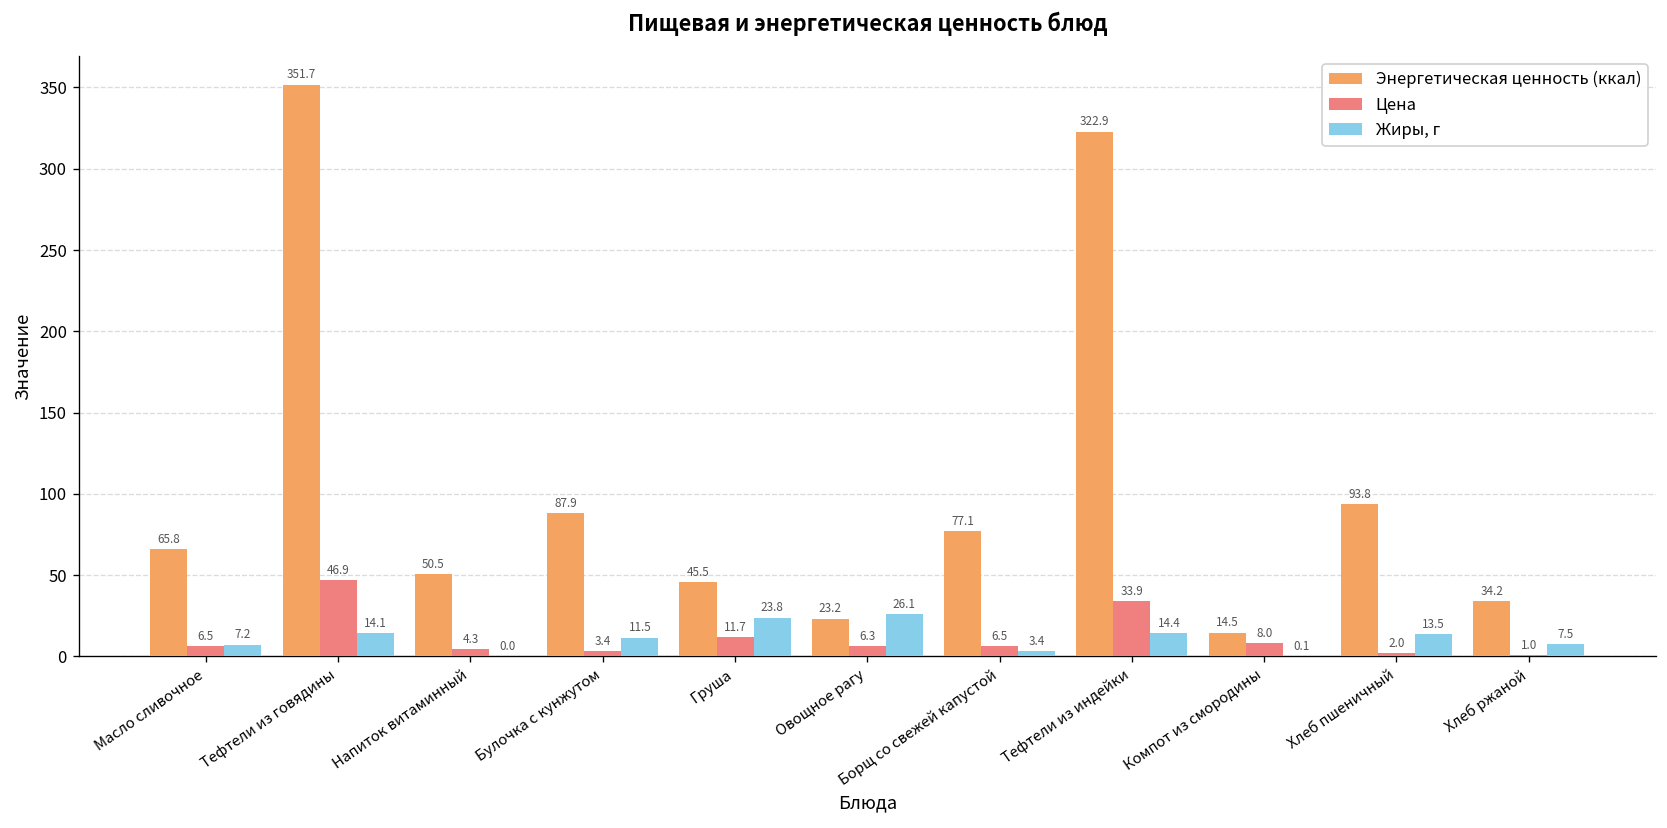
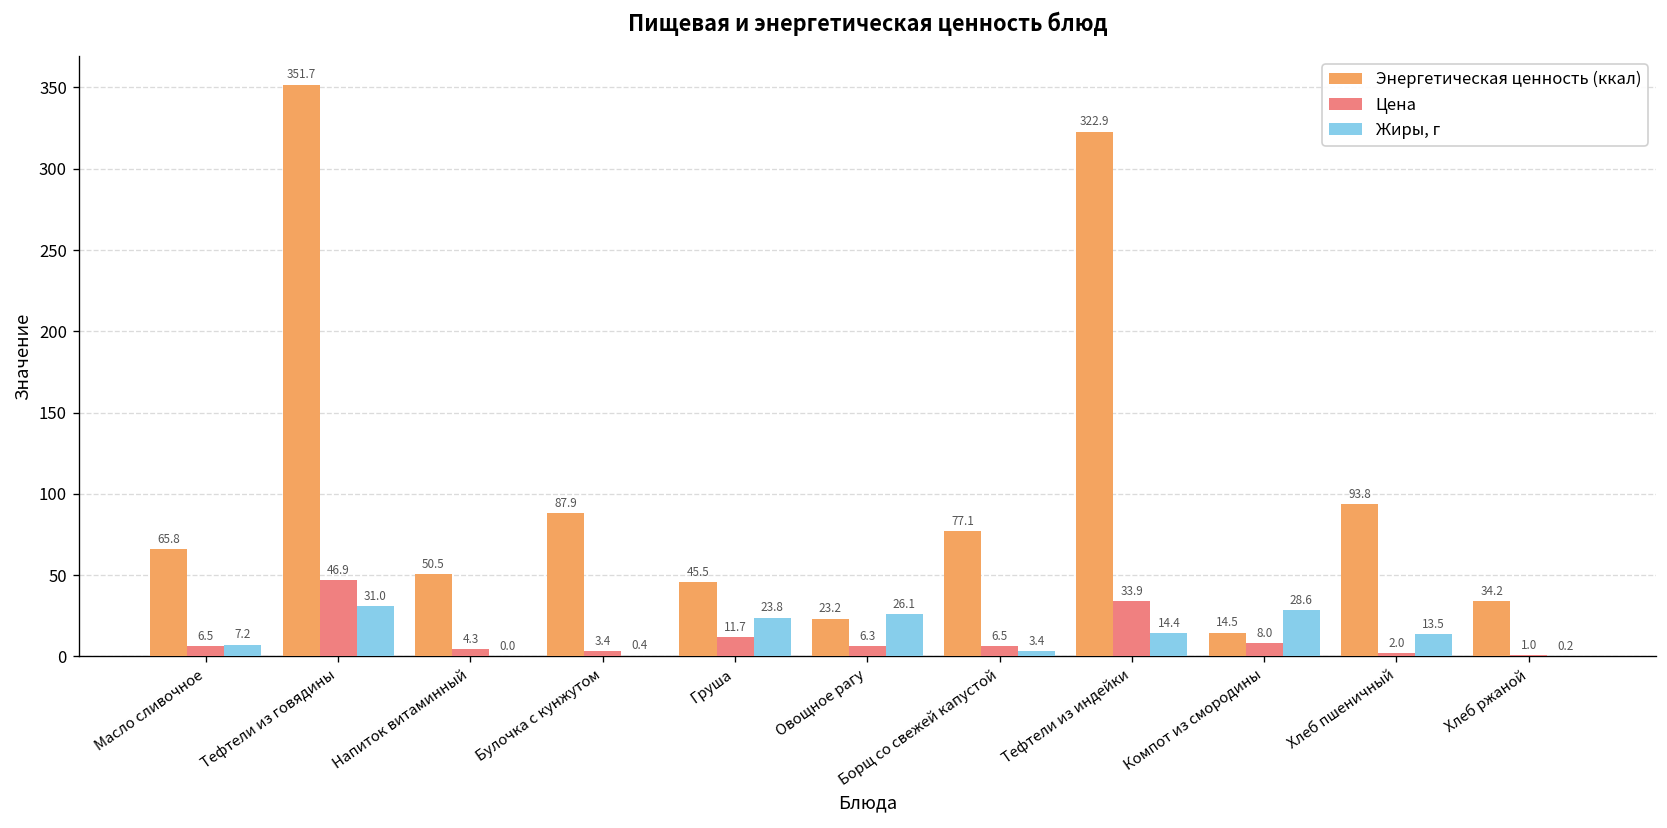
  {
    "Жиры, г": {
      "Масло сливочное": 7.2,
-     "Тефтели из говядины": 14.1,
+     "Тефтели из говядины": 31.0,
      "Напиток витаминный": 0.0,
-     "Булочка с кунжутом": 11.5,
+     "Булочка с кунжутом": 0.4,
      "Груша": 23.8,
      "Овощное рагу": 26.1,
      "Борщ со свежей капустой": 3.4,
      "Тефтели из индейки": 14.4,
-     "Компот из смородины": 0.1,
+     "Компот из смородины": 28.6,
      "Хлеб пшеничный": 13.5,
-     "Хлеб ржаной": 7.5
+     "Хлеб ржаной": 0.2
    }
  }
